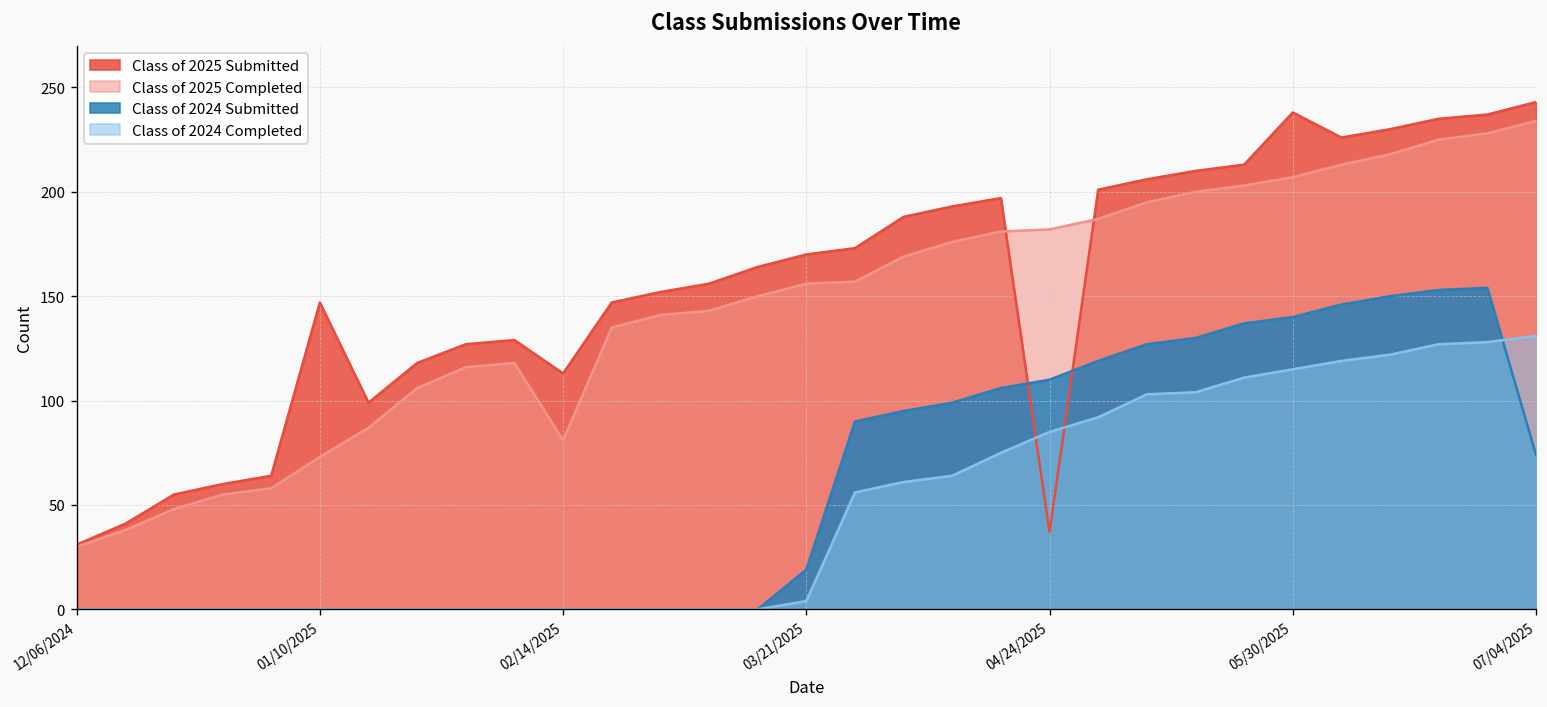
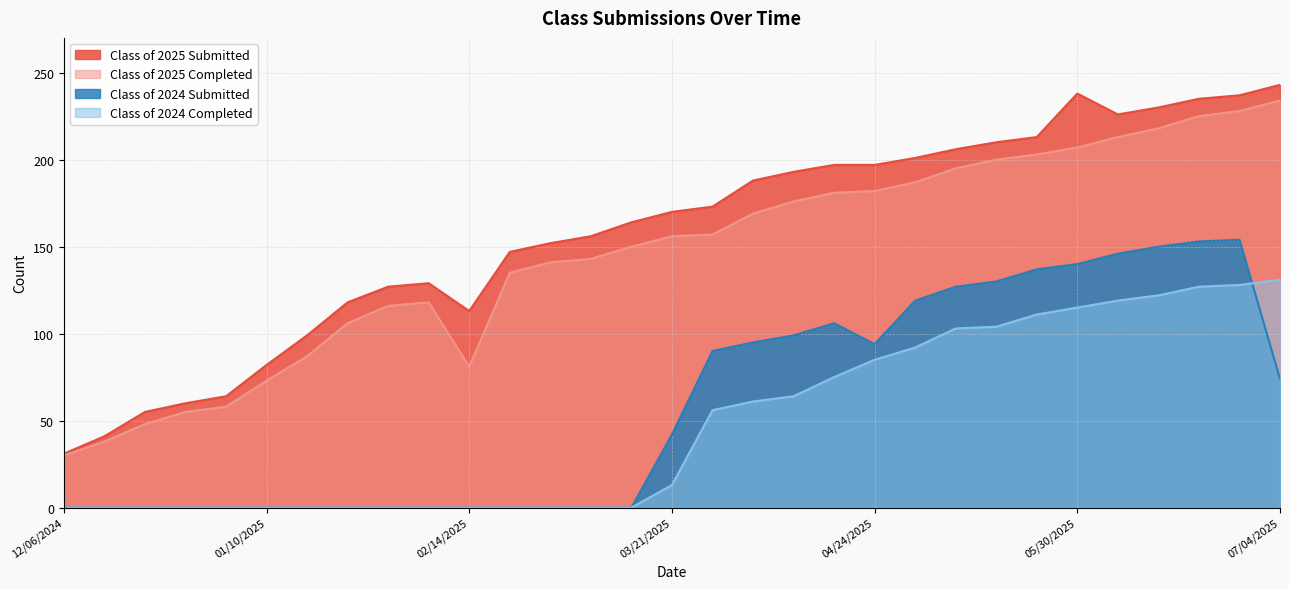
  {
    "Class of 2025 Submitted": {
-     "01/10/2025": 147,
+     "01/10/2025": 82,
      "02/14/2025": 113,
      "03/21/2025": 170,
-     "04/24/2025": 37,
+     "04/24/2025": 197,
      "05/30/2025": 238,
      "07/04/2025": 243
    },
    "Class of 2025 Completed": {
      "01/10/2025": 73,
      "02/14/2025": 81,
      "03/21/2025": 156,
      "04/24/2025": 182,
      "05/30/2025": 207,
      "07/04/2025": 234
    },
    "Class of 2024 Submitted": {
-     "03/21/2025": 19,
-     "04/24/2025": 110,
+     "03/21/2025": 42,
+     "04/24/2025": 94,
      "05/30/2025": 140,
      "07/04/2025": 74
    },
    "Class of 2024 Completed": {
-     "03/21/2025": 4,
+     "03/21/2025": 13,
      "04/24/2025": 85,
      "05/30/2025": 115,
      "07/04/2025": 131
    }
  }
